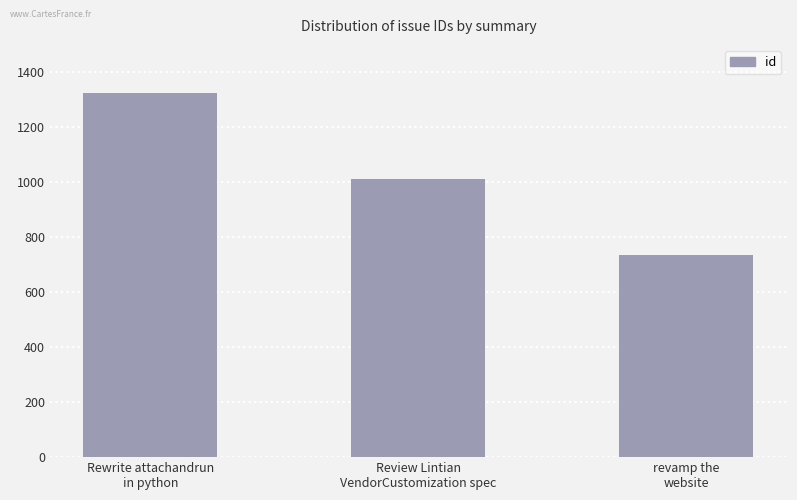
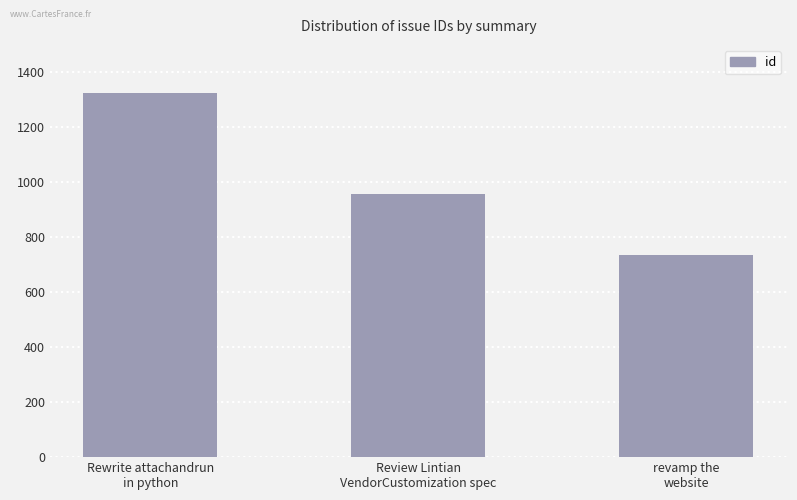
  {
    "Rewrite attachandrun in python": 1330,
-   "Review Lintian VendorCustomization spec": 1010,
+   "Review Lintian VendorCustomization spec": 960,
    "revamp the website": 740
  }
